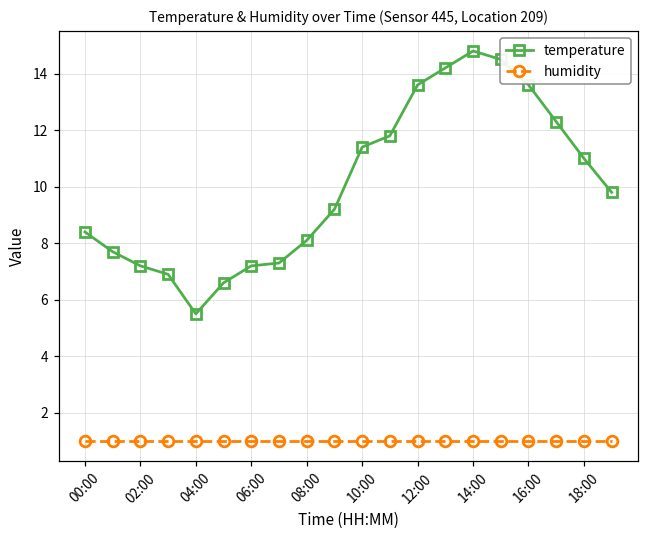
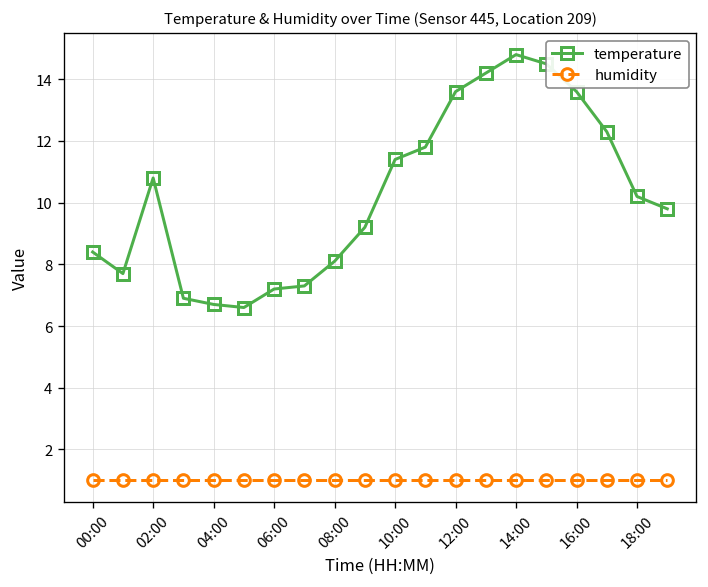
  {
    "temperature": {
      "00:00": 8.4,
-     "02:00": 7.2,
-     "04:00": 5.5,
+     "02:00": 10.8,
+     "04:00": 6.7,
      "06:00": 7.2,
      "08:00": 8.1,
      "10:00": 11.4,
      "12:00": 13.6,
      "14:00": 14.8,
      "16:00": 13.6,
-     "18:00": 11.0
+     "18:00": 10.2
    },
    "humidity": {
      "00:00": 1.0,
      "02:00": 1.0,
      "04:00": 1.0,
      "06:00": 1.0,
      "08:00": 1.0,
      "10:00": 1.0,
      "12:00": 1.0,
      "14:00": 1.0,
      "16:00": 1.0,
      "18:00": 1.0
    }
  }
